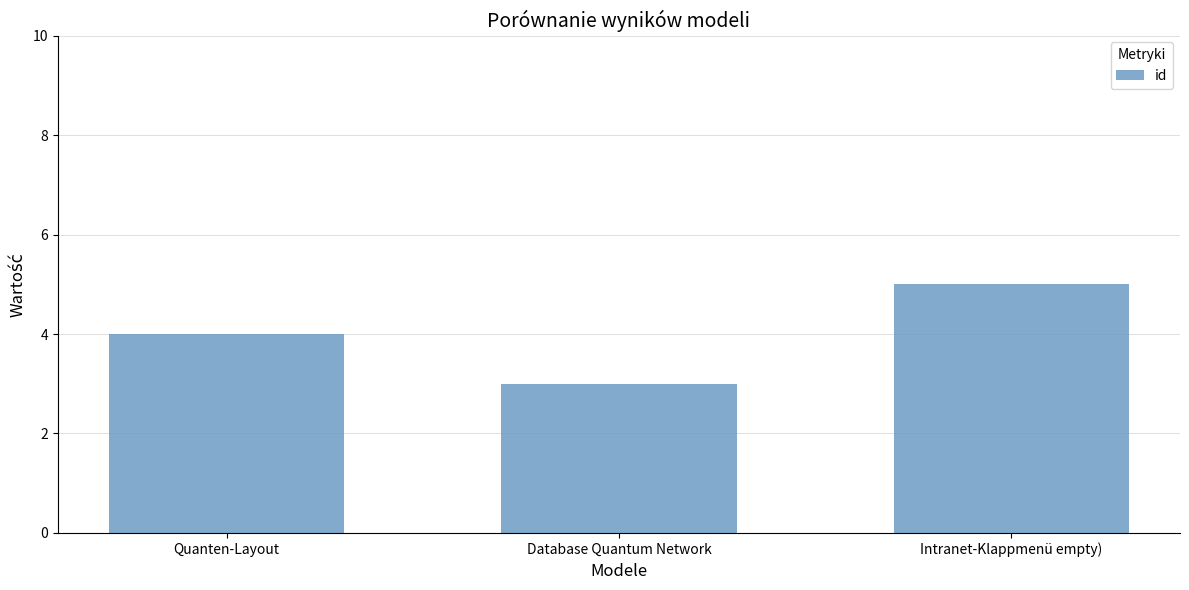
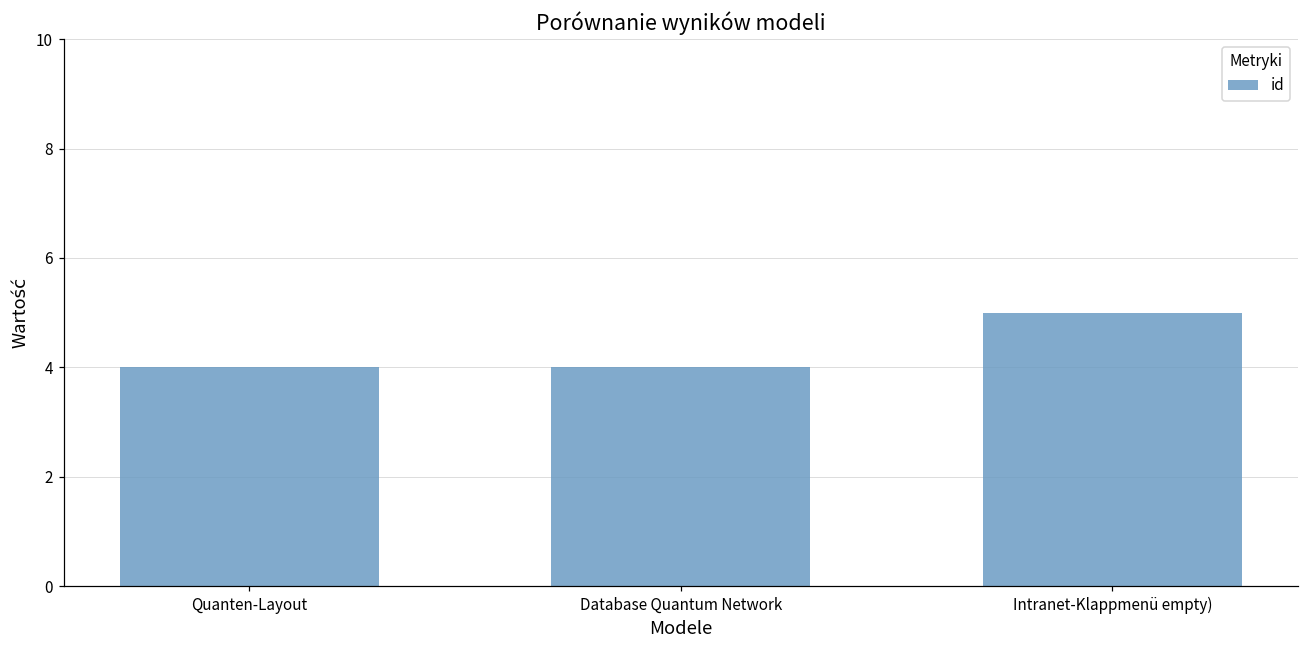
  {
    "Quanten-Layout": 4,
-   "Database Quantum Network": 3,
+   "Database Quantum Network": 4,
    "Intranet-Klappmenü empty)": 5
  }
